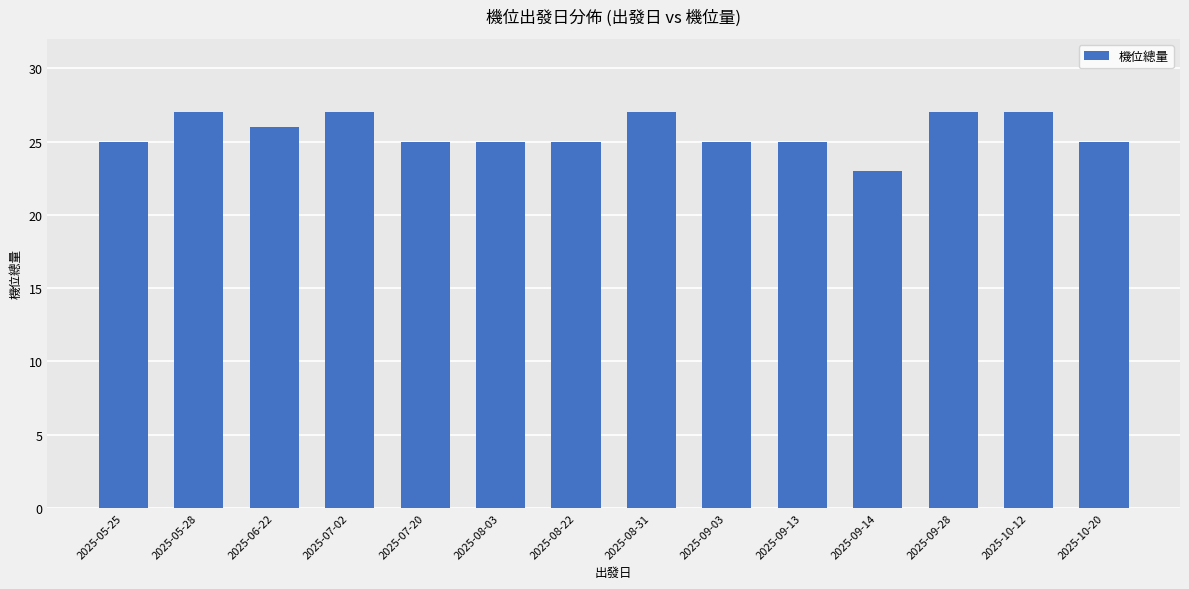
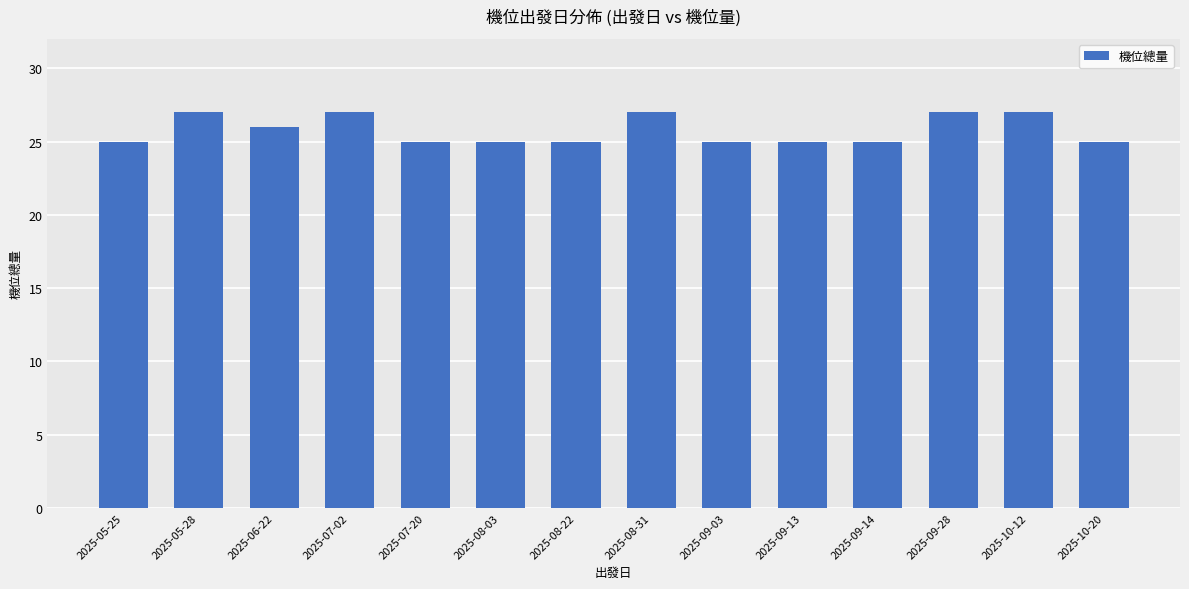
  {
    "2025-05-25": 25,
    "2025-05-28": 27,
    "2025-06-22": 26,
    "2025-07-02": 27,
    "2025-07-20": 25,
    "2025-08-03": 25,
    "2025-08-22": 25,
    "2025-08-31": 27,
    "2025-09-03": 25,
    "2025-09-13": 25,
-   "2025-09-14": 23,
+   "2025-09-14": 25,
    "2025-09-28": 27,
    "2025-10-12": 27,
    "2025-10-20": 25
  }
